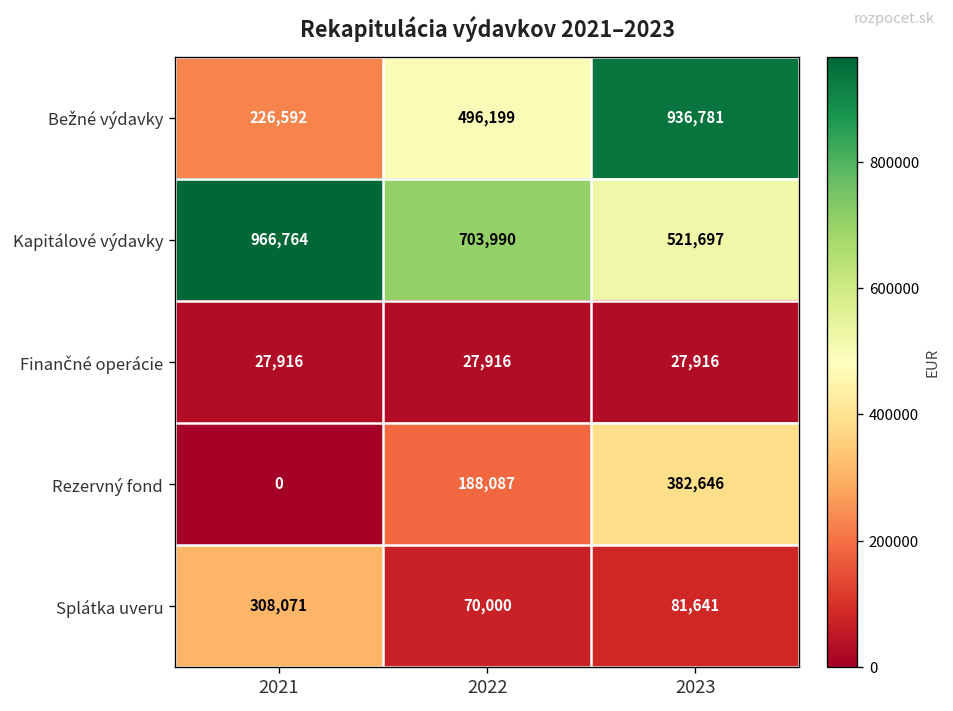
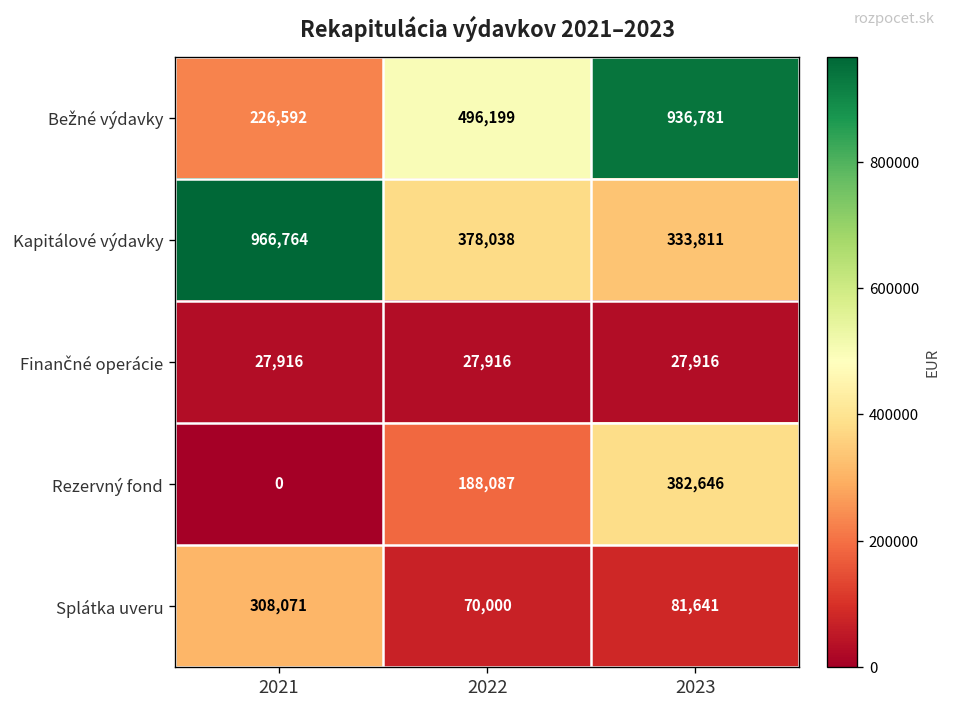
  {
    "Bežné výdavky": {
      "2021": "226,592",
      "2022": "496,199",
      "2023": "936,781"
    },
    "Kapitálové výdavky": {
      "2021": "966,764",
-     "2022": "703,990",
-     "2023": "521,697"
+     "2022": "378,038",
+     "2023": "333,811"
    },
    "Finančné operácie": {
      "2021": "27,916",
      "2022": "27,916",
      "2023": "27,916"
    },
    "Rezervný fond": {
      "2021": "0",
      "2022": "188,087",
      "2023": "382,646"
    },
    "Splátka uveru": {
      "2021": "308,071",
      "2022": "70,000",
      "2023": "81,641"
    }
  }
